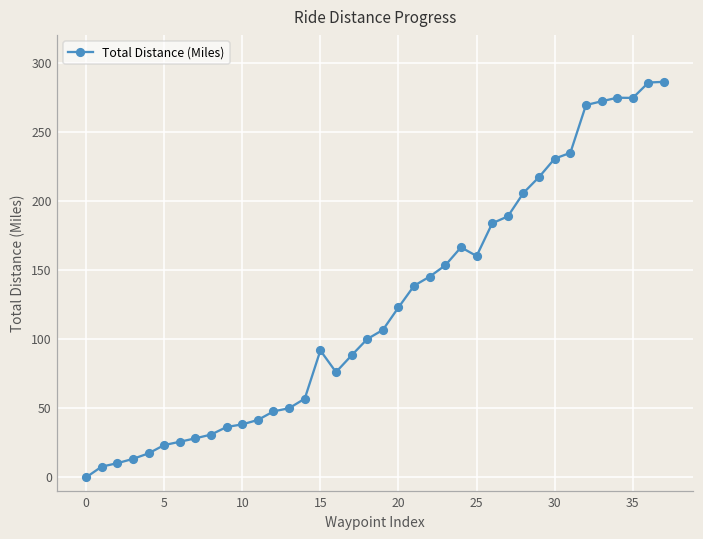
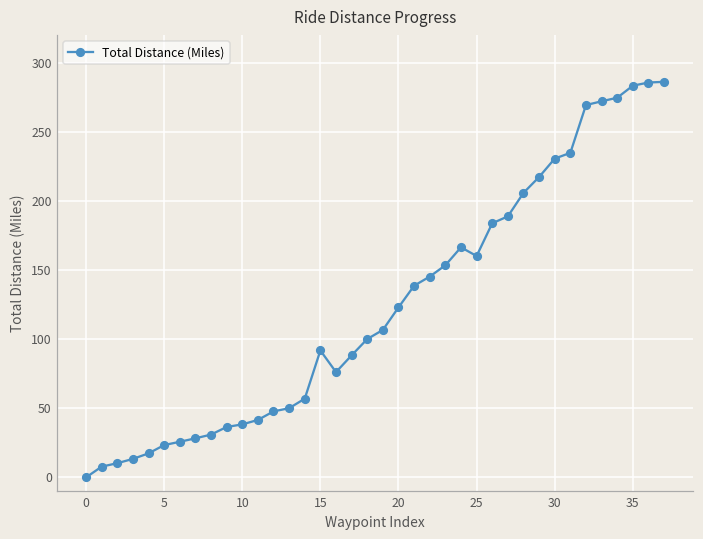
  {
    "0": 0,
    "5": 23,
    "10": 38,
    "15": 92,
    "20": 123,
    "25": 160,
    "30": 231,
-   "35": 275
+   "35": 284
  }
